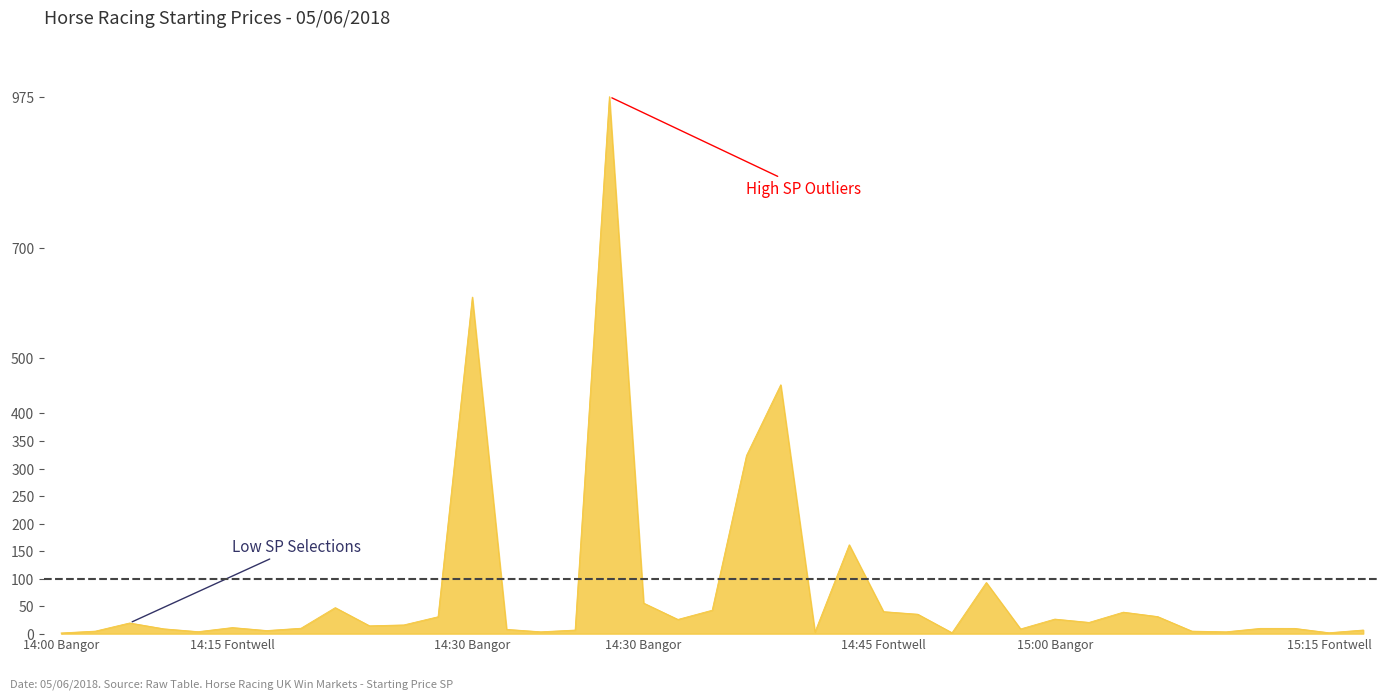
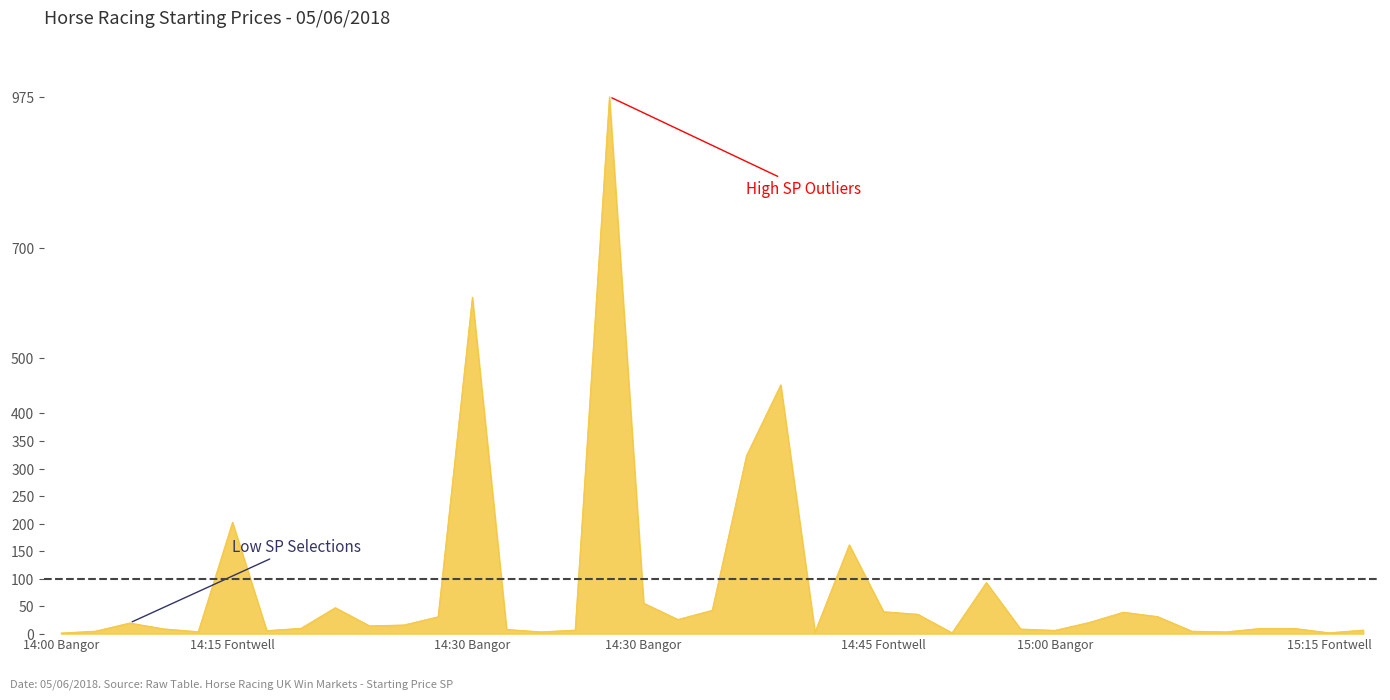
  {
    "14:00 Bangor": 0,
-   "14:15 Fontwell": 10,
+   "14:15 Fontwell": 200,
    "14:45 Fontwell": 40,
-   "15:00 Bangor": 30,
+   "15:00 Bangor": 10,
    "15:15 Fontwell": 0
  }
